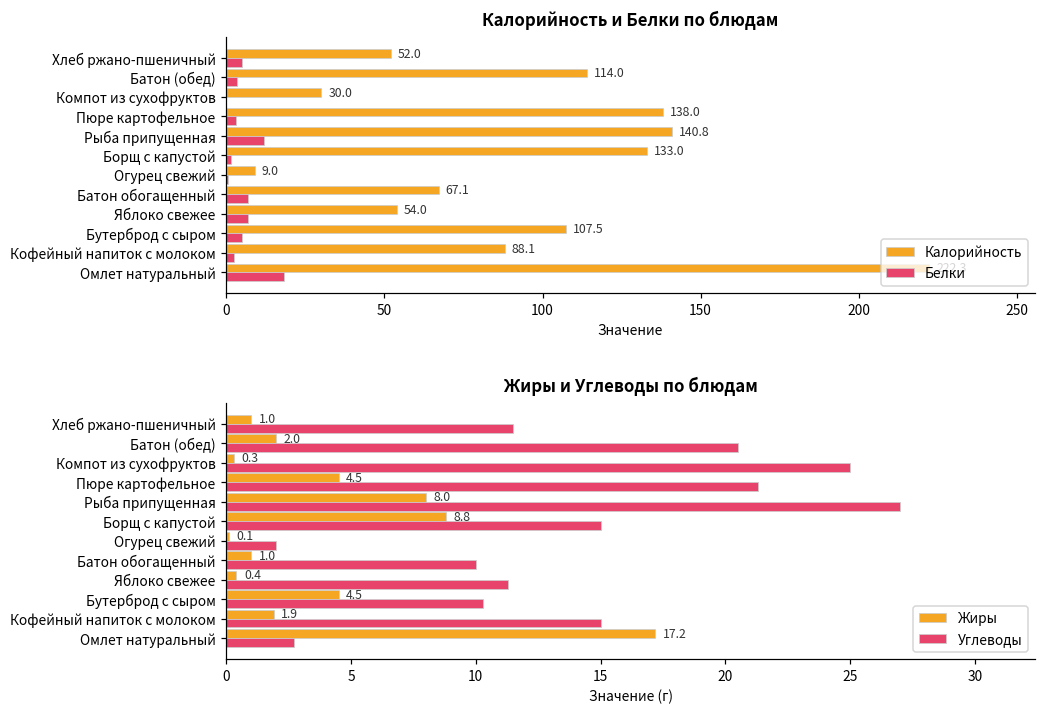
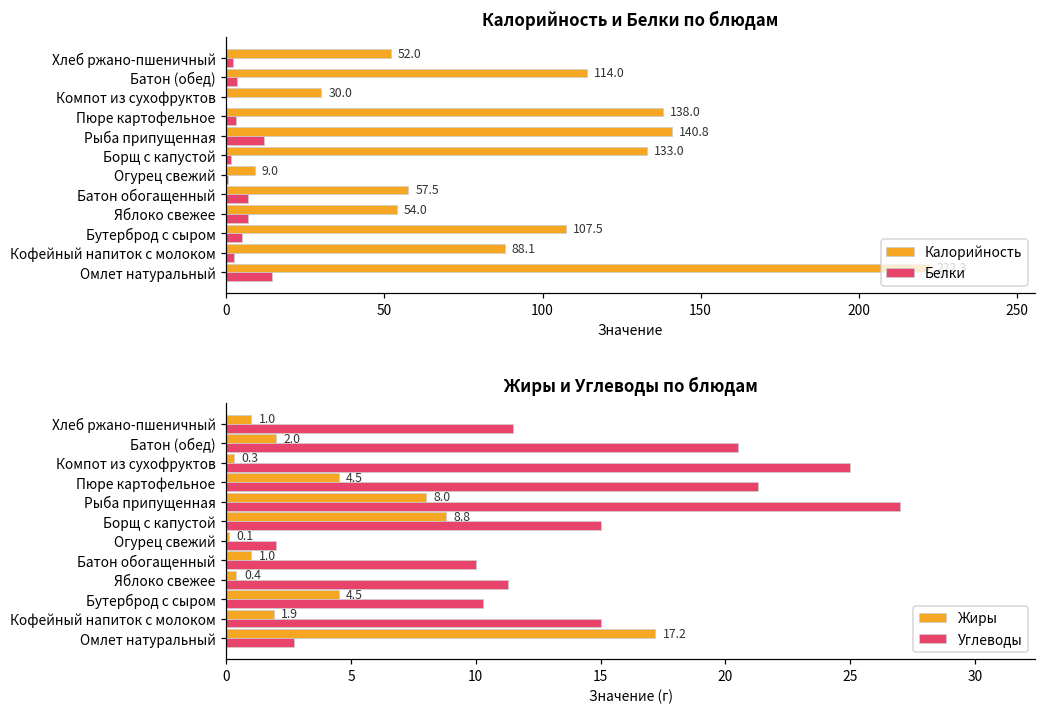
  {
    "Калорийность и Белки по блюдам": {
      "Калорийность": {
        "Хлеб ржано-пшеничный": 52.0,
        "Батон (обед)": 114.0,
        "Компот из сухофруктов": 30.0,
        "Пюре картофельное": 138.0,
        "Рыба припущенная": 140.8,
        "Борщ с капустой": 133.0,
        "Огурец свежий": 9.0,
-       "Батон обогащенный": 67.1,
+       "Батон обогащенный": 57.5,
        "Яблоко свежее": 54.0,
        "Бутерброд с сыром": 107.5,
        "Кофейный напиток с молоком": 88.1
      },
      "Белки": {
-       "Хлеб ржано-пшеничный": 5,
+       "Хлеб ржано-пшеничный": 2,
        "Батон (обед)": 3,
        "Компот из сухофруктов": 0,
        "Пюре картофельное": 3,
        "Рыба припущенная": 12,
        "Борщ с капустой": 2,
        "Батон обогащенный": 7,
        "Яблоко свежее": 7,
        "Бутерброд с сыром": 5,
        "Кофейный напиток с молоком": 3,
-       "Омлет натуральный": 18
+       "Омлет натуральный": 14
      }
    },
    "Жиры и Углеводы по блюдам": {
      "Жиры": {
        "Хлеб ржано-пшеничный": 1.0,
        "Батон (обед)": 2.0,
        "Компот из сухофруктов": 0.3,
        "Пюре картофельное": 4.5,
        "Рыба припущенная": 8.0,
        "Борщ с капустой": 8.8,
        "Огурец свежий": 0.1,
        "Батон обогащенный": 1.0,
        "Яблоко свежее": 0.4,
        "Бутерброд с сыром": 4.5,
        "Кофейный напиток с молоком": 1.9,
        "Омлет натуральный": 17.2
      },
      "Углеводы": {
        "Хлеб ржано-пшеничный": 11.5,
        "Батон (обед)": 20.5,
        "Компот из сухофруктов": 25.0,
        "Пюре картофельное": 21.3,
        "Рыба припущенная": 27.0,
        "Борщ с капустой": 15.0,
        "Батон обогащенный": 10.0,
        "Яблоко свежее": 11.3,
        "Бутерброд с сыром": 10.3,
        "Кофейный напиток с молоком": 15.0,
        "Омлет натуральный": 2.7
      }
    }
  }
